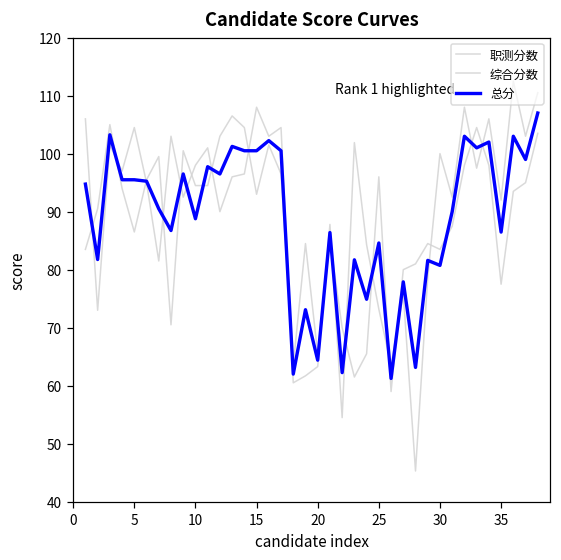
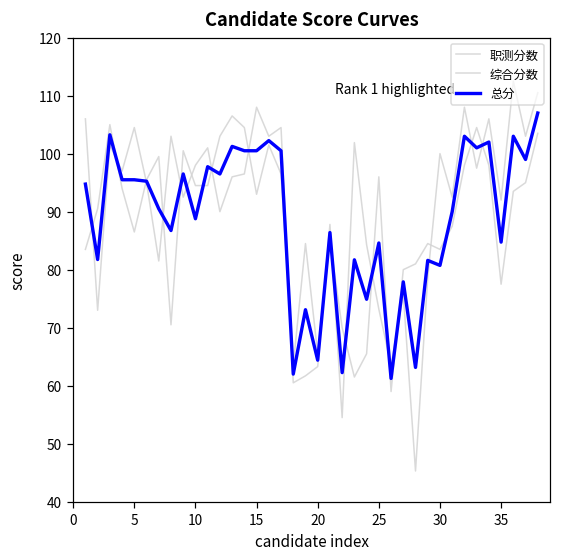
  {
    "总分": {
      "5": 96,
      "10": 89,
      "15": 101,
      "20": 64,
      "25": 85,
      "30": 81,
-     "35": 86
+     "35": 85
    }
  }
